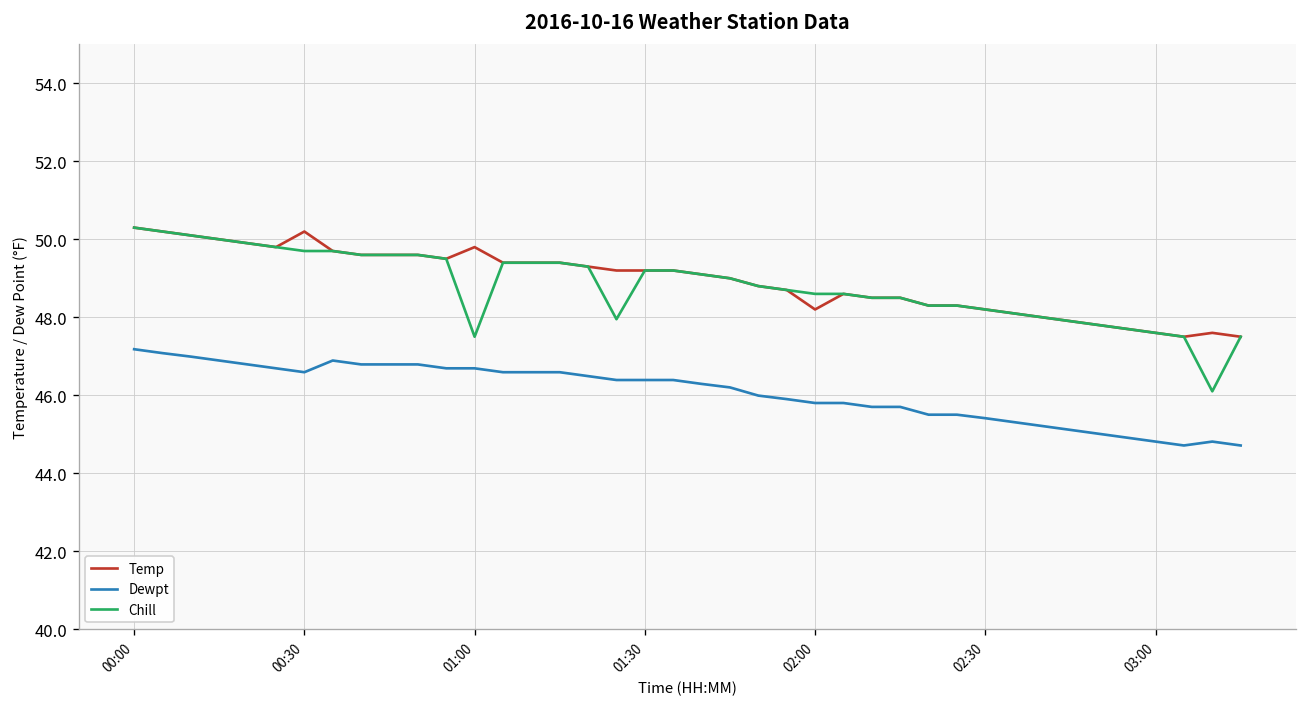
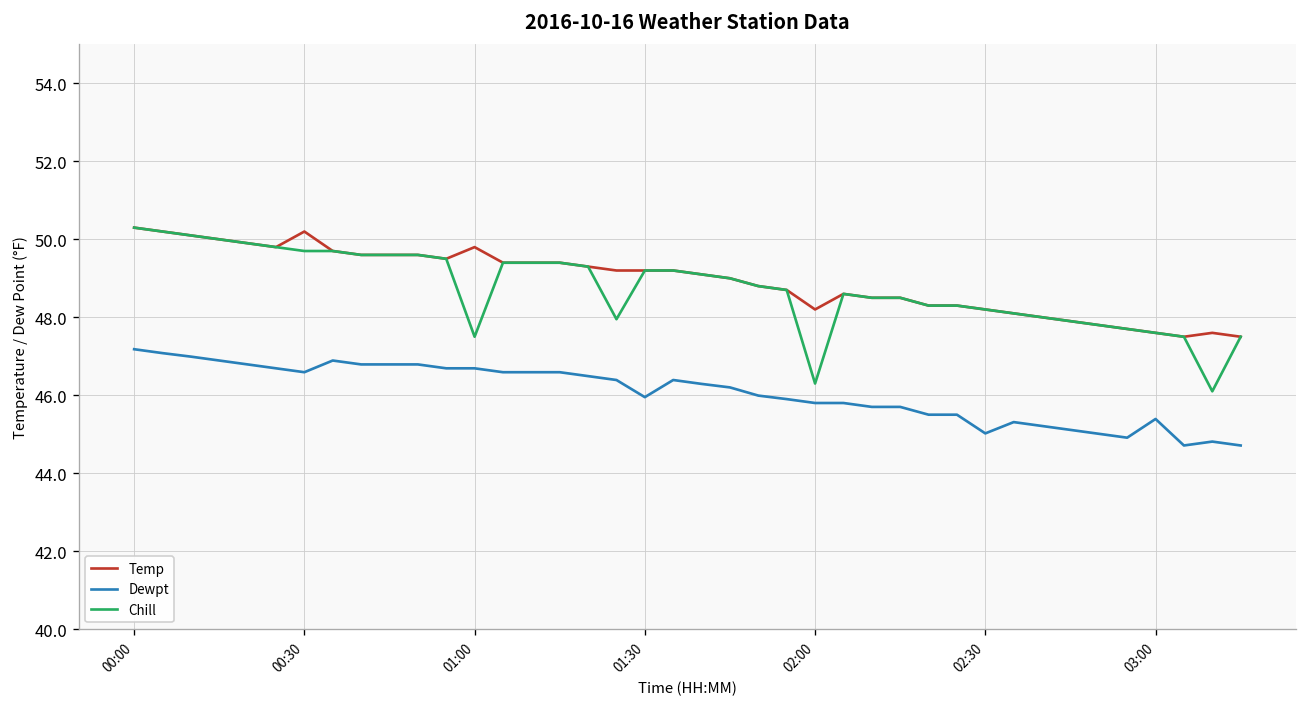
  {
    "Temp": {
      "00:30": 50.2,
      "01:00": 49.8,
      "02:00": 48.2
    },
    "Dewpt": {
      "00:00": 47.2,
      "00:30": 46.6,
      "01:00": 46.7,
-     "01:30": 46.4,
+     "01:30": 46.0,
      "02:00": 45.8,
-     "02:30": 45.4,
-     "03:00": 44.8
+     "02:30": 45.0,
+     "03:00": 45.4
    },
    "Chill": {
      "00:30": 49.7,
      "01:00": 47.5,
-     "02:00": 48.6
+     "02:00": 46.3
    }
  }
